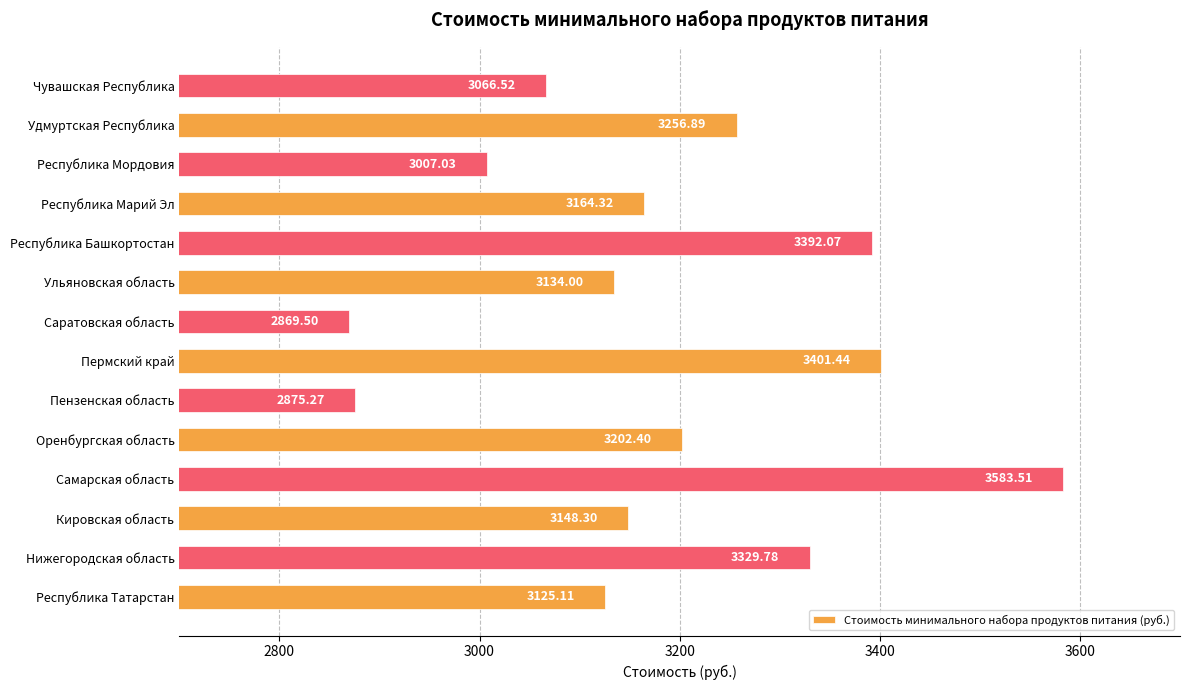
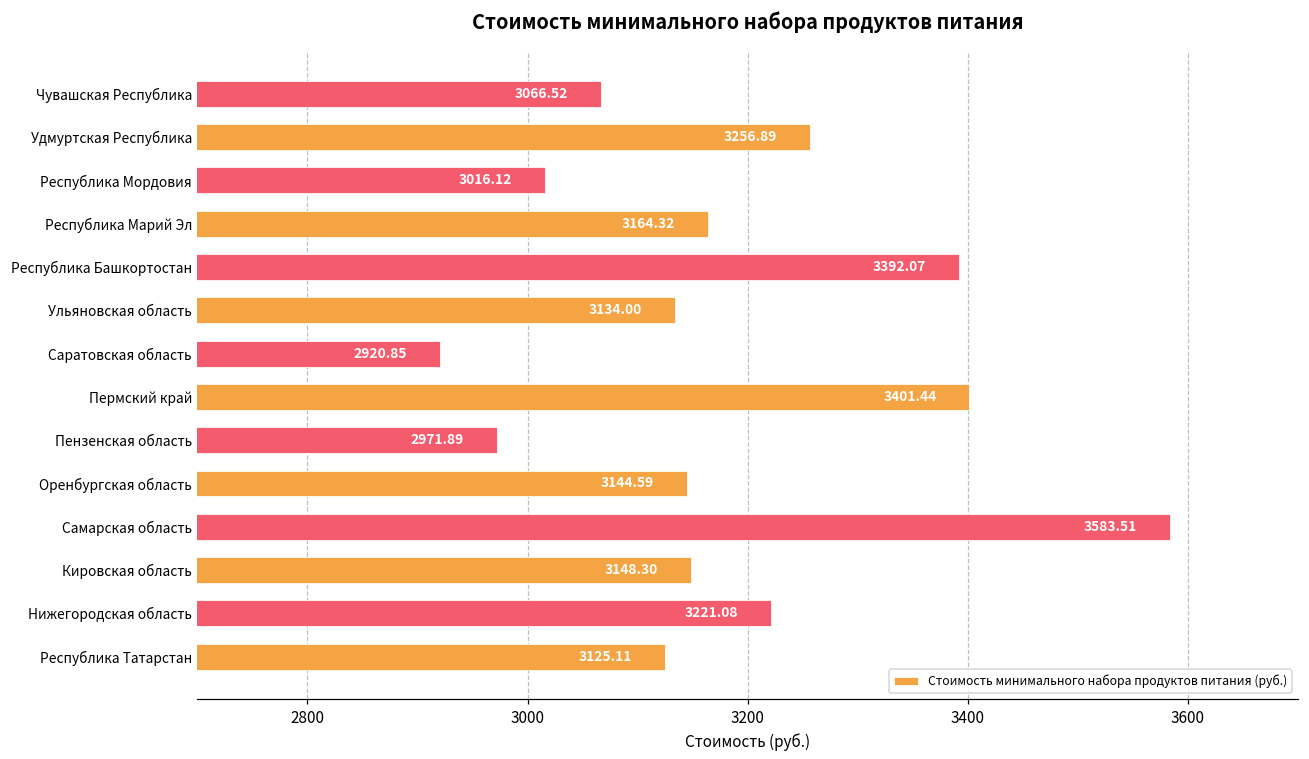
  {
    "Чувашская Республика": 3066.52,
    "Удмуртская Республика": 3256.89,
-   "Республика Мордовия": 3007.03,
+   "Республика Мордовия": 3016.12,
    "Республика Марий Эл": 3164.32,
    "Республика Башкортостан": 3392.07,
    "Ульяновская область": 3134.00,
-   "Саратовская область": 2869.50,
+   "Саратовская область": 2920.85,
    "Пермский край": 3401.44,
-   "Пензенская область": 2875.27,
-   "Оренбургская область": 3202.40,
+   "Пензенская область": 2971.89,
+   "Оренбургская область": 3144.59,
    "Самарская область": 3583.51,
    "Кировская область": 3148.30,
-   "Нижегородская область": 3329.78,
+   "Нижегородская область": 3221.08,
    "Республика Татарстан": 3125.11
  }
